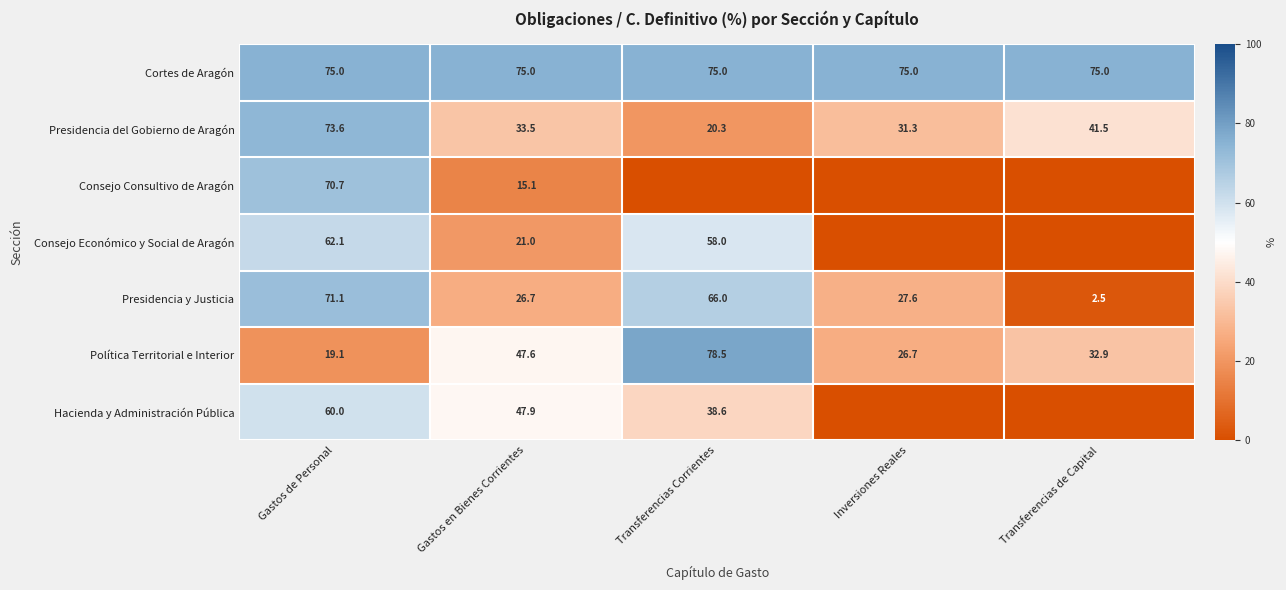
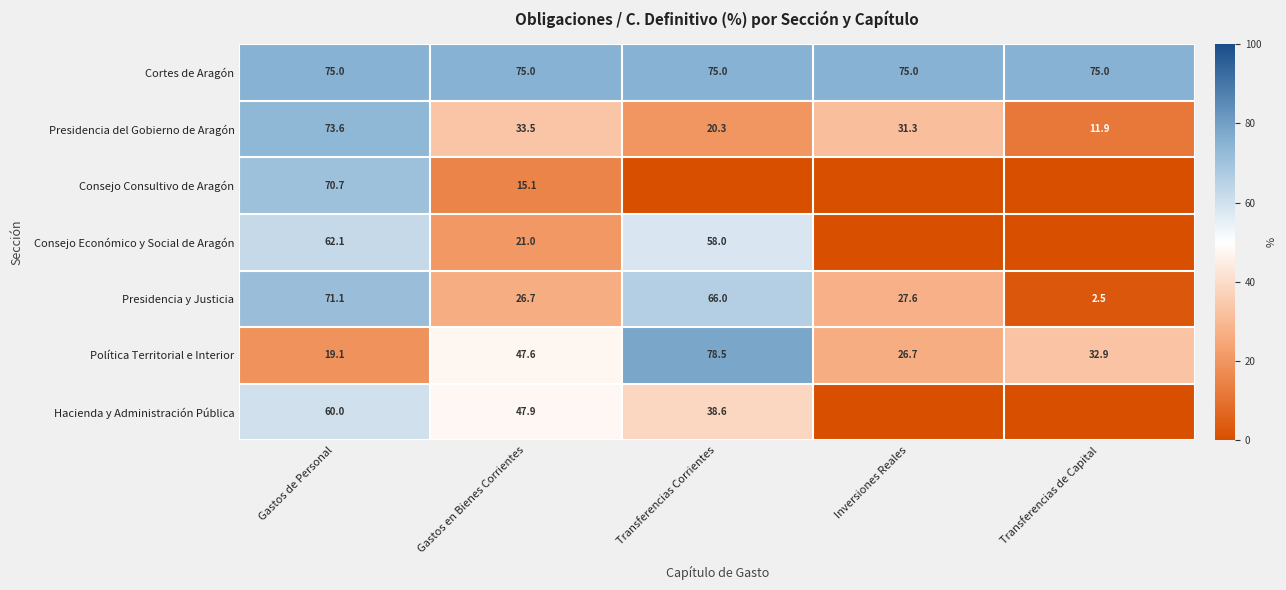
  {
    "Cortes de Aragón": {
      "Gastos de Personal": 75.0,
      "Gastos en Bienes Corrientes": 75.0,
      "Transferencias Corrientes": 75.0,
      "Inversiones Reales": 75.0,
      "Transferencias de Capital": 75.0
    },
    "Presidencia del Gobierno de Aragón": {
      "Gastos de Personal": 73.6,
      "Gastos en Bienes Corrientes": 33.5,
      "Transferencias Corrientes": 20.3,
      "Inversiones Reales": 31.3,
-     "Transferencias de Capital": 41.5
+     "Transferencias de Capital": 11.9
    },
    "Consejo Consultivo de Aragón": {
      "Gastos de Personal": 70.7,
      "Gastos en Bienes Corrientes": 15.1
    },
    "Consejo Económico y Social de Aragón": {
      "Gastos de Personal": 62.1,
      "Gastos en Bienes Corrientes": 21.0,
      "Transferencias Corrientes": 58.0
    },
    "Presidencia y Justicia": {
      "Gastos de Personal": 71.1,
      "Gastos en Bienes Corrientes": 26.7,
      "Transferencias Corrientes": 66.0,
      "Inversiones Reales": 27.6,
      "Transferencias de Capital": 2.5
    },
    "Política Territorial e Interior": {
      "Gastos de Personal": 19.1,
      "Gastos en Bienes Corrientes": 47.6,
      "Transferencias Corrientes": 78.5,
      "Inversiones Reales": 26.7,
      "Transferencias de Capital": 32.9
    },
    "Hacienda y Administración Pública": {
      "Gastos de Personal": 60.0,
      "Gastos en Bienes Corrientes": 47.9,
      "Transferencias Corrientes": 38.6
    }
  }
